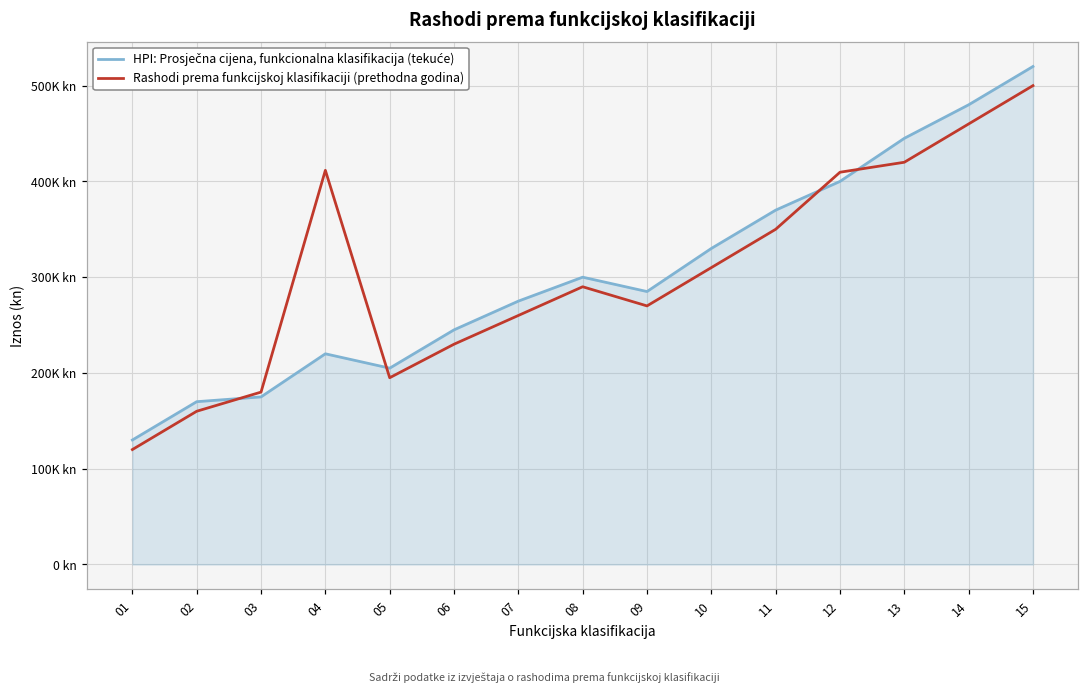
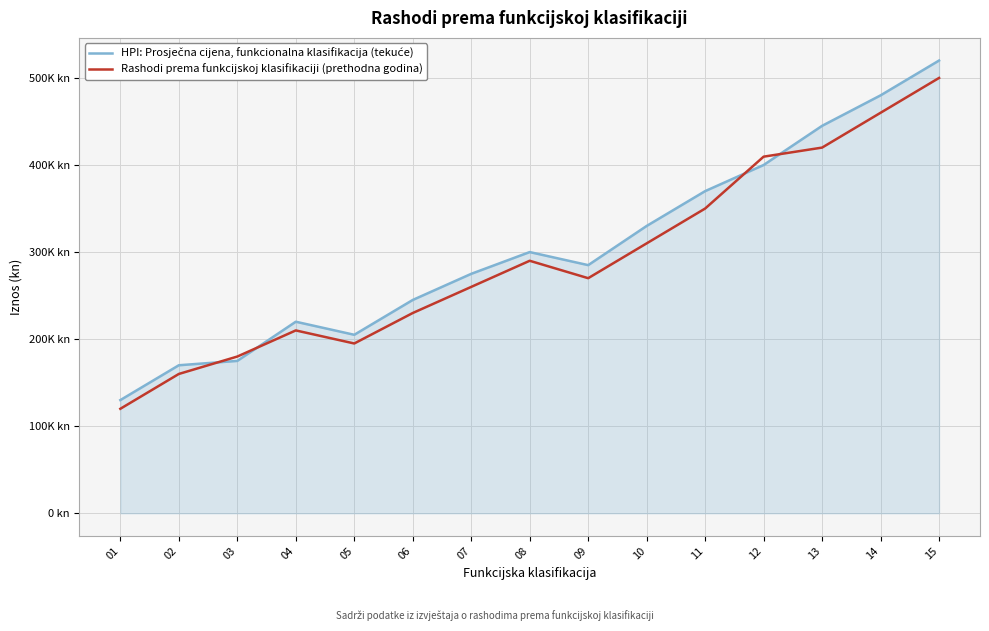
  {
    "HPI: Prosječna cijena, funkcionalna klasifikacija (tekuće)": {
      "01": "130K kn",
      "02": "170K kn",
      "03": "180K kn",
      "04": "220K kn",
      "05": "210K kn",
      "06": "250K kn",
      "07": "280K kn",
      "08": "300K kn",
      "09": "290K kn",
      "10": "330K kn",
      "11": "370K kn",
      "12": "400K kn",
      "13": "450K kn",
      "14": "480K kn",
      "15": "520K kn"
    },
    "Rashodi prema funkcijskoj klasifikaciji (prethodna godina)": {
      "01": "120K kn",
      "02": "160K kn",
      "03": "180K kn",
-     "04": "410K kn",
+     "04": "210K kn",
      "05": "200K kn",
      "06": "230K kn",
      "07": "260K kn",
      "08": "290K kn",
      "09": "270K kn",
      "10": "310K kn",
      "11": "350K kn",
      "12": "410K kn",
      "13": "420K kn",
      "14": "460K kn",
      "15": "500K kn"
    }
  }
